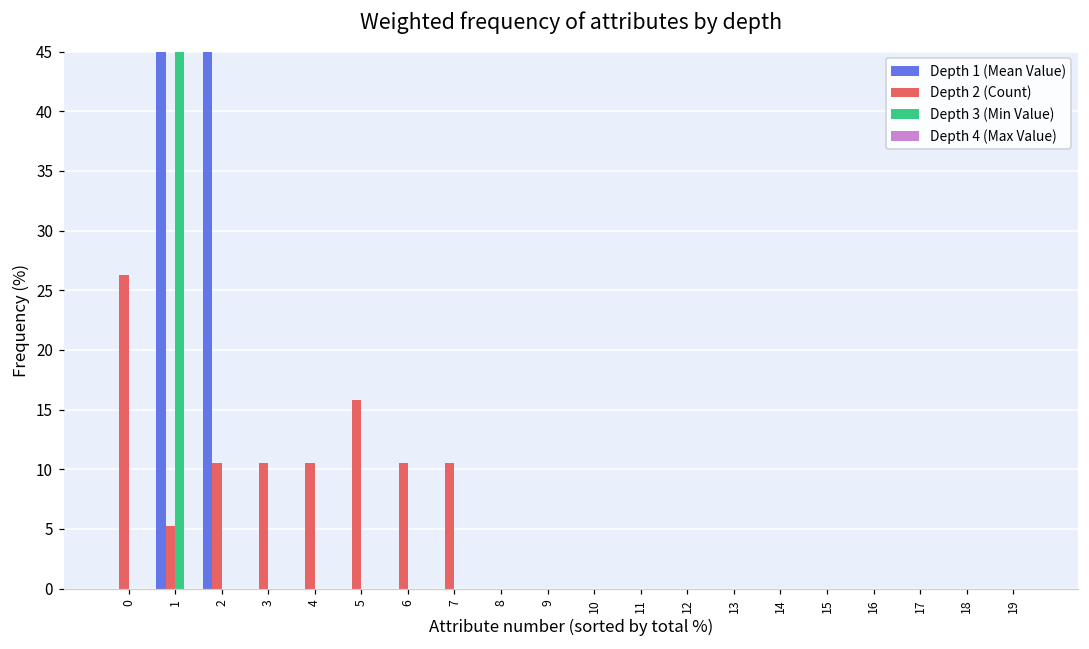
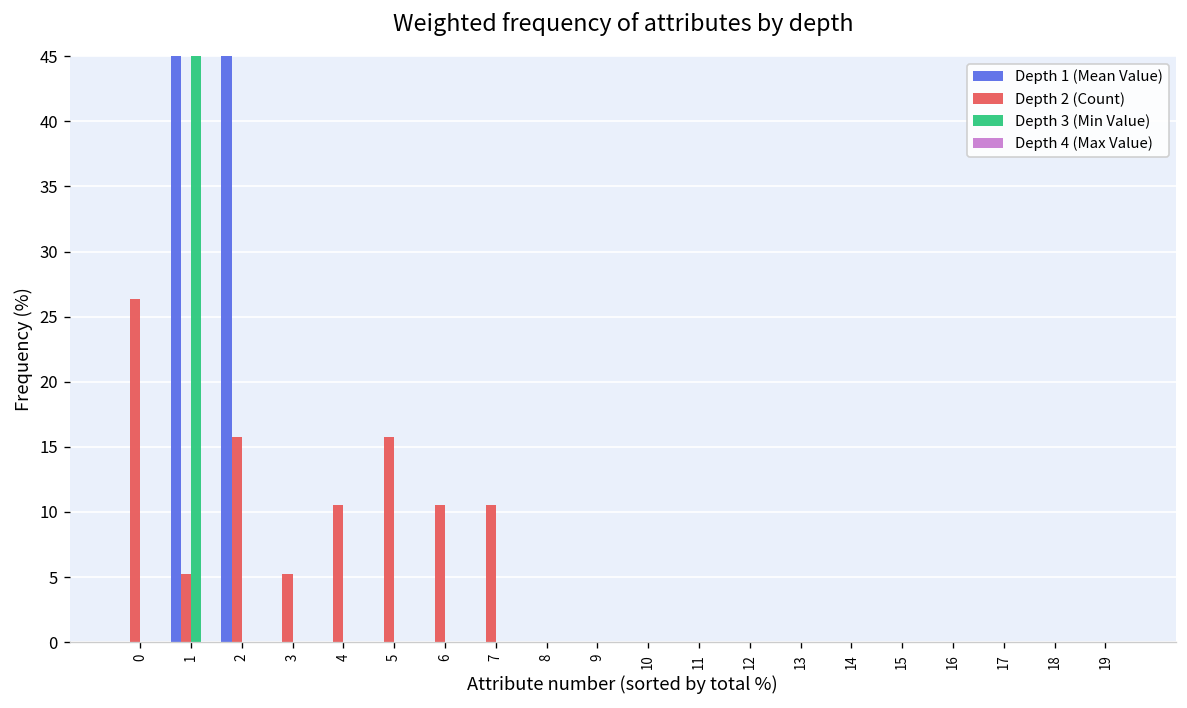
  {
    "Depth 1 (Mean Value)": {
      "0": 0.0,
      "3": 0.0,
      "4": 0.0,
      "5": 0.0,
      "6": 0.0,
      "7": 0.0,
      "8": 0.0,
      "9": 0.0,
      "10": 0.0,
      "11": 0.0,
      "12": 0.0,
      "13": 0.0,
      "14": 0.0,
      "15": 0.0,
      "16": 0.0,
      "17": 0.0,
      "18": 0.0,
      "19": 0.0
    },
    "Depth 2 (Count)": {
      "0": 26.3,
      "1": 5.3,
-     "2": 10.5,
-     "3": 10.5,
+     "2": 15.8,
+     "3": 5.3,
      "4": 10.5,
      "5": 15.8,
      "6": 10.5,
      "7": 10.5,
      "8": 0.0,
      "9": 0.0,
      "10": 0.0,
      "11": 0.0,
      "12": 0.0,
      "13": 0.0,
      "14": 0.0,
      "15": 0.0,
      "16": 0.0,
      "17": 0.0,
      "18": 0.0,
      "19": 0.0
    },
    "Depth 3 (Min Value)": {
      "0": 0.0,
      "2": 0.0,
      "3": 0.0,
      "4": 0.0,
      "5": 0.0,
      "6": 0.0,
      "7": 0.0,
      "8": 0.0,
      "9": 0.0,
      "10": 0.0,
      "11": 0.0,
      "12": 0.0,
      "13": 0.0,
      "14": 0.0,
      "15": 0.0,
      "16": 0.0,
      "17": 0.0,
      "18": 0.0,
      "19": 0.0
    },
    "Depth 4 (Max Value)": {
      "0": 0.0,
      "1": 0.0,
      "2": 0.0,
      "3": 0.0,
      "4": 0.0,
      "5": 0.0,
      "6": 0.0,
      "7": 0.0,
      "8": 0.0,
      "9": 0.0,
      "10": 0.0,
      "11": 0.0,
      "12": 0.0,
      "13": 0.0,
      "14": 0.0,
      "15": 0.0,
      "16": 0.0,
      "17": 0.0,
      "18": 0.0,
      "19": 0.0
    }
  }
